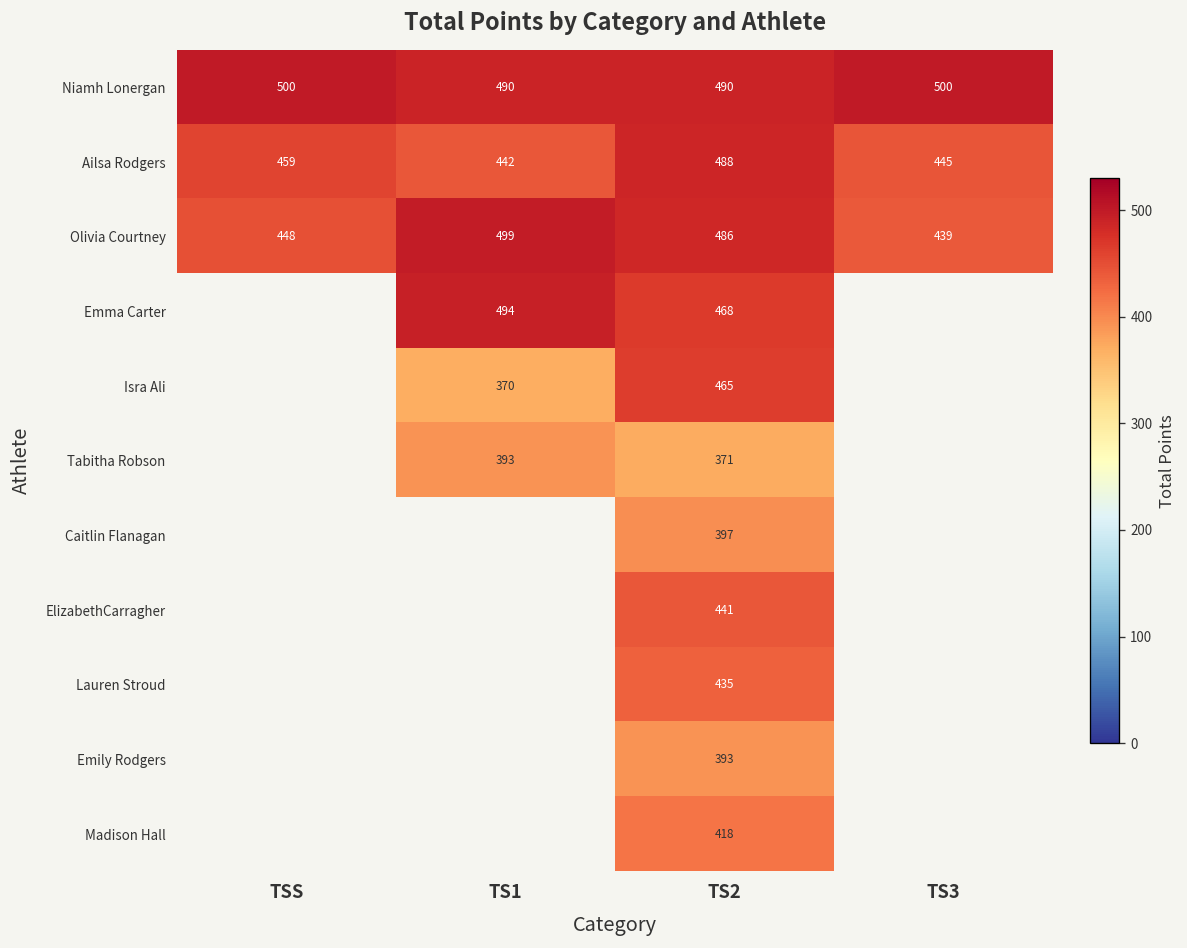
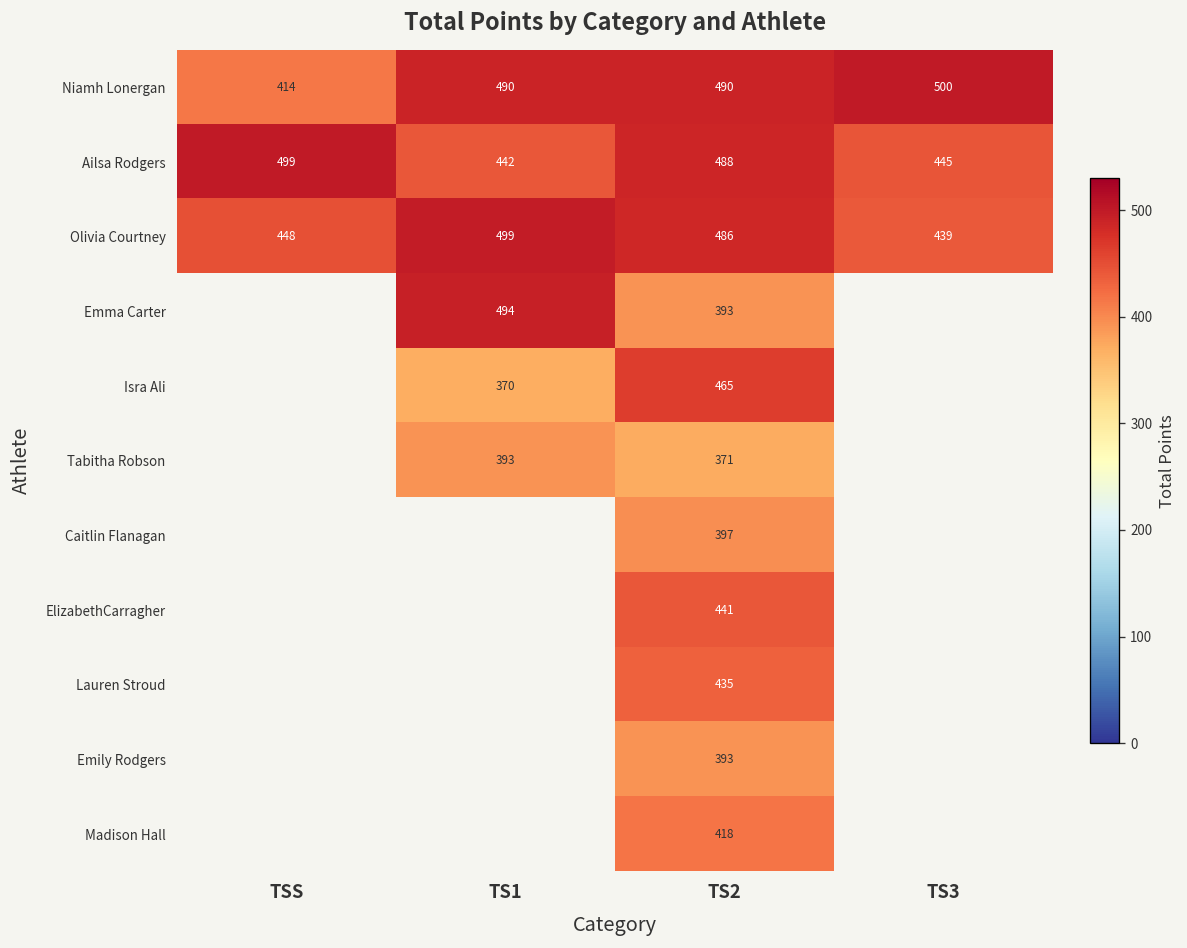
  {
    "Niamh Lonergan": {
-     "TSS": 500,
+     "TSS": 414,
      "TS1": 490,
      "TS2": 490,
      "TS3": 500
    },
    "Ailsa Rodgers": {
-     "TSS": 459,
+     "TSS": 499,
      "TS1": 442,
      "TS2": 488,
      "TS3": 445
    },
    "Olivia Courtney": {
      "TSS": 448,
      "TS1": 499,
      "TS2": 486,
      "TS3": 439
    },
    "Emma Carter": {
      "TS1": 494,
-     "TS2": 468
+     "TS2": 393
    },
    "Isra Ali": {
      "TS1": 370,
      "TS2": 465
    },
    "Tabitha Robson": {
      "TS1": 393,
      "TS2": 371
    },
    "Caitlin Flanagan": {
      "TS2": 397
    },
    "ElizabethCarragher": {
      "TS2": 441
    },
    "Lauren Stroud": {
      "TS2": 435
    },
    "Emily Rodgers": {
      "TS2": 393
    },
    "Madison Hall": {
      "TS2": 418
    }
  }
